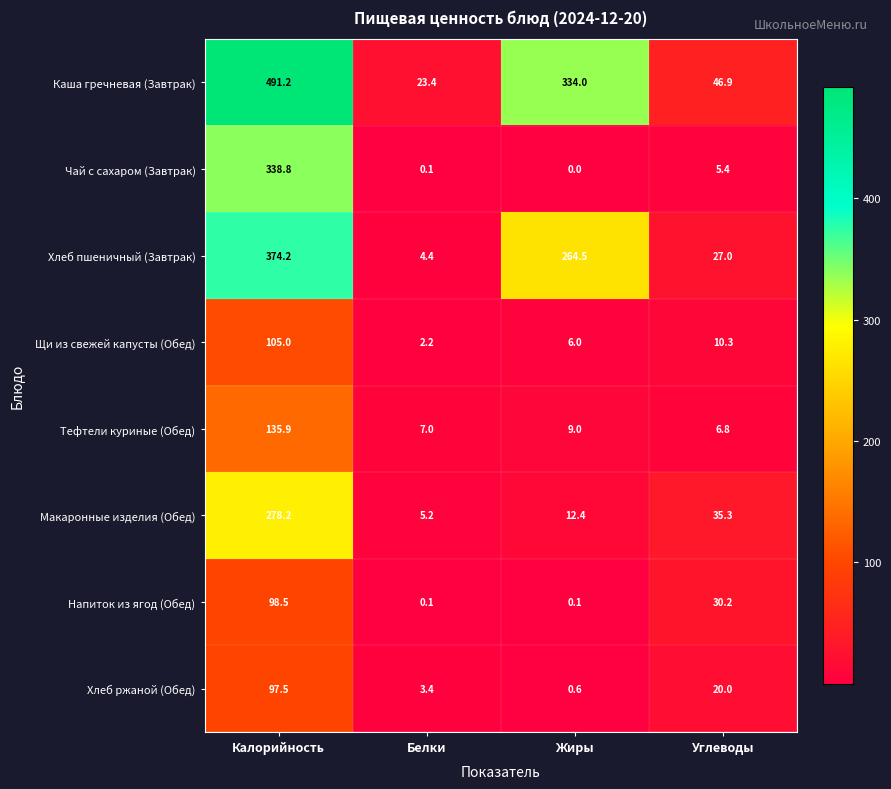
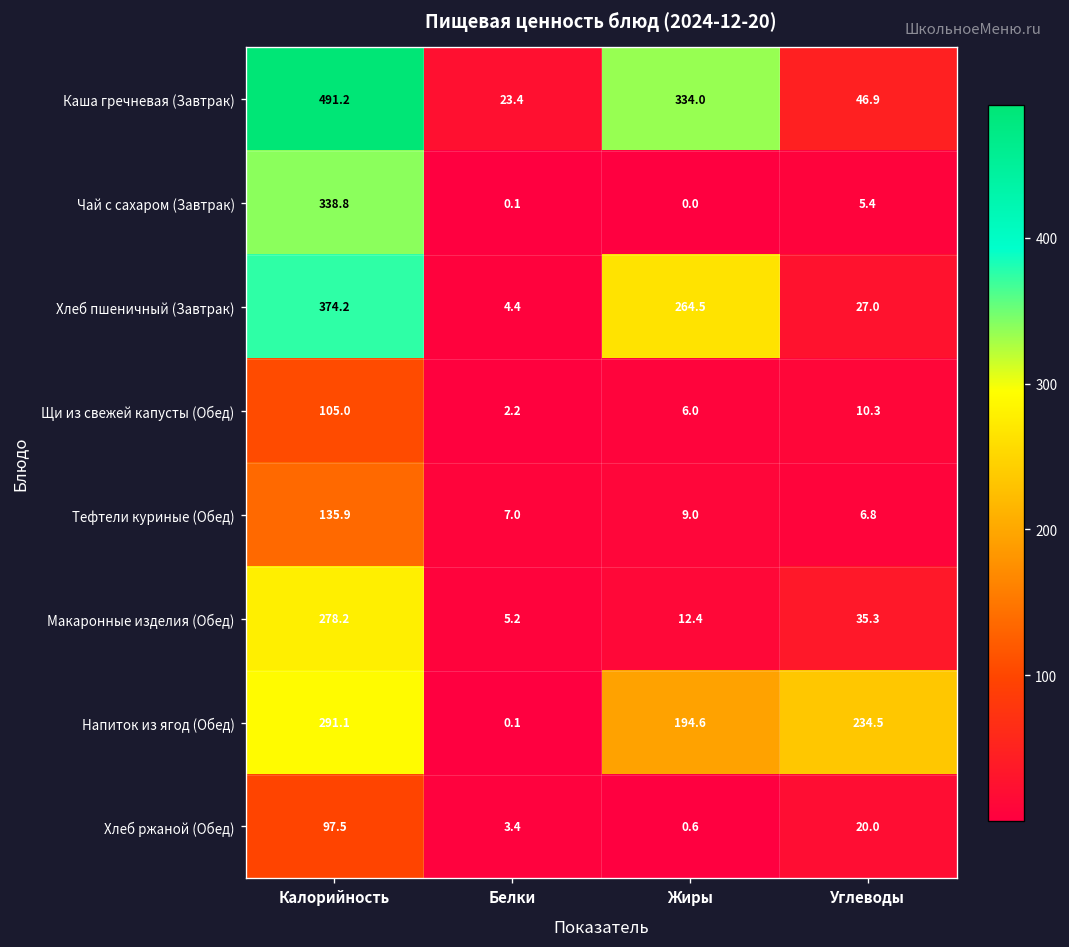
  {
    "Каша гречневая (Завтрак)": {
      "Калорийность": 491.2,
      "Белки": 23.4,
      "Жиры": 334.0,
      "Углеводы": 46.9
    },
    "Чай с сахаром (Завтрак)": {
      "Калорийность": 338.8,
      "Белки": 0.1,
      "Жиры": 0.0,
      "Углеводы": 5.4
    },
    "Хлеб пшеничный (Завтрак)": {
      "Калорийность": 374.2,
      "Белки": 4.4,
      "Жиры": 264.5,
      "Углеводы": 27.0
    },
    "Щи из свежей капусты (Обед)": {
      "Калорийность": 105.0,
      "Белки": 2.2,
      "Жиры": 6.0,
      "Углеводы": 10.3
    },
    "Тефтели куриные (Обед)": {
      "Калорийность": 135.9,
      "Белки": 7.0,
      "Жиры": 9.0,
      "Углеводы": 6.8
    },
    "Макаронные изделия (Обед)": {
      "Калорийность": 278.2,
      "Белки": 5.2,
      "Жиры": 12.4,
      "Углеводы": 35.3
    },
    "Напиток из ягод (Обед)": {
-     "Калорийность": 98.5,
+     "Калорийность": 291.1,
      "Белки": 0.1,
-     "Жиры": 0.1,
-     "Углеводы": 30.2
+     "Жиры": 194.6,
+     "Углеводы": 234.5
    },
    "Хлеб ржаной (Обед)": {
      "Калорийность": 97.5,
      "Белки": 3.4,
      "Жиры": 0.6,
      "Углеводы": 20.0
    }
  }
